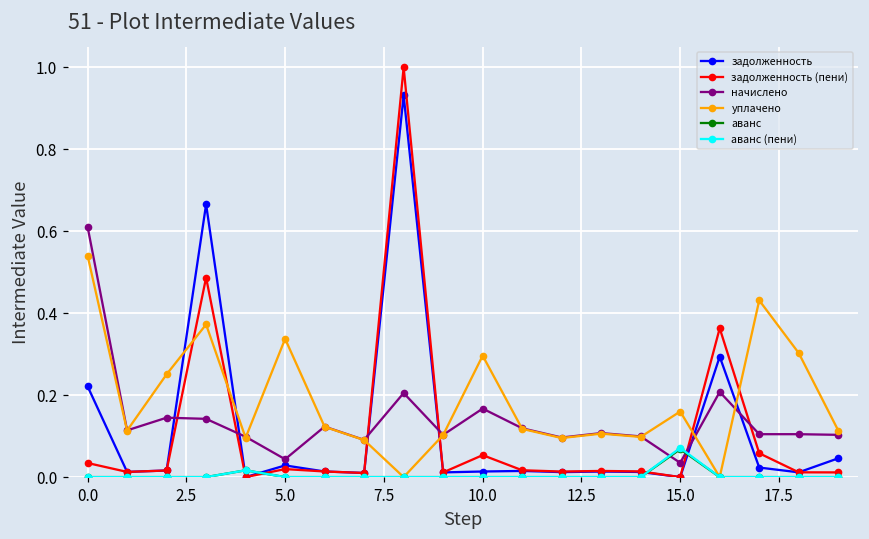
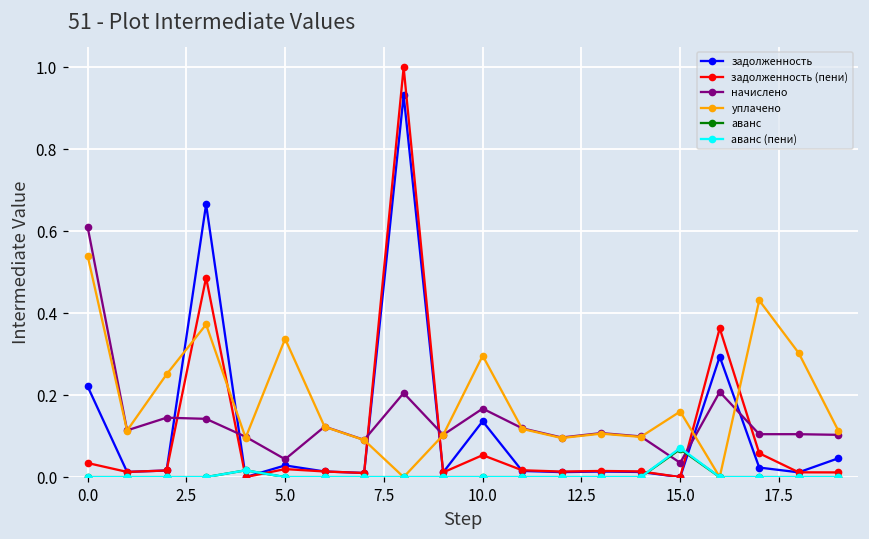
  {
    "задолженность": {
      "0.0": 0.22,
      "5.0": 0.03,
-     "10.0": 0.01
+     "10.0": 0.14
    },
    "задолженность (пени)": {
      "0.0": 0.03,
      "5.0": 0.02,
      "10.0": 0.05
    },
    "начислено": {
      "0.0": 0.61,
      "5.0": 0.04,
      "10.0": 0.17,
      "15.0": 0.03
    },
    "уплачено": {
      "0.0": 0.54,
      "5.0": 0.34,
      "10.0": 0.30,
      "15.0": 0.16
    }
  }
